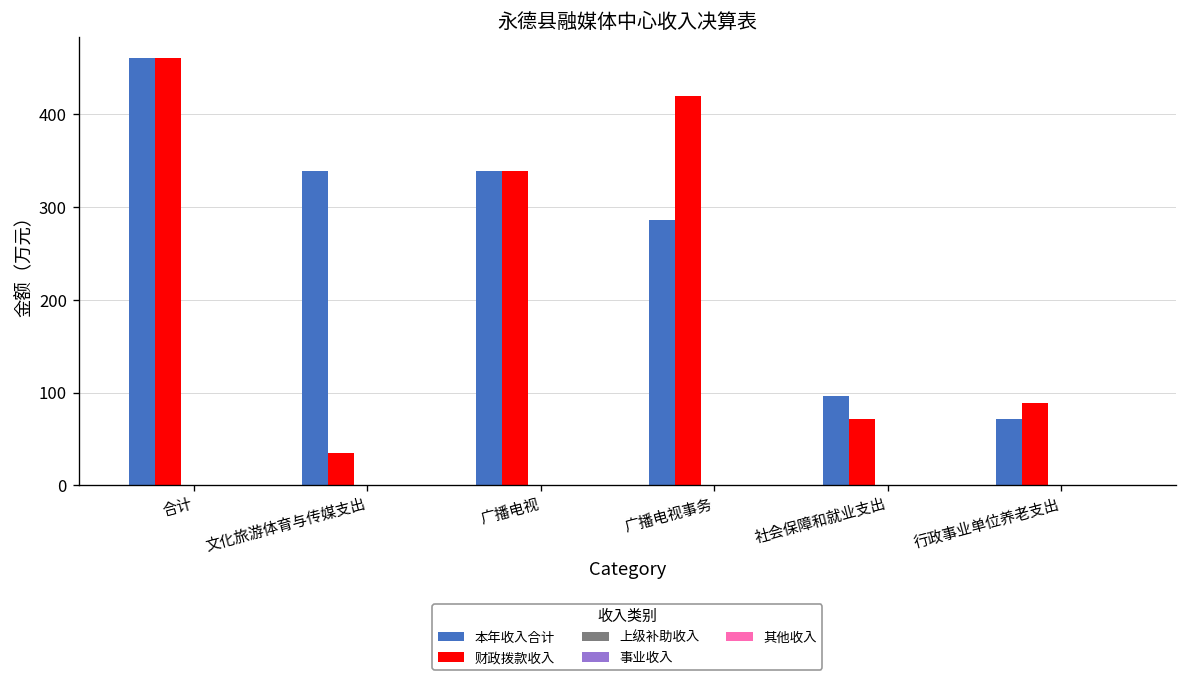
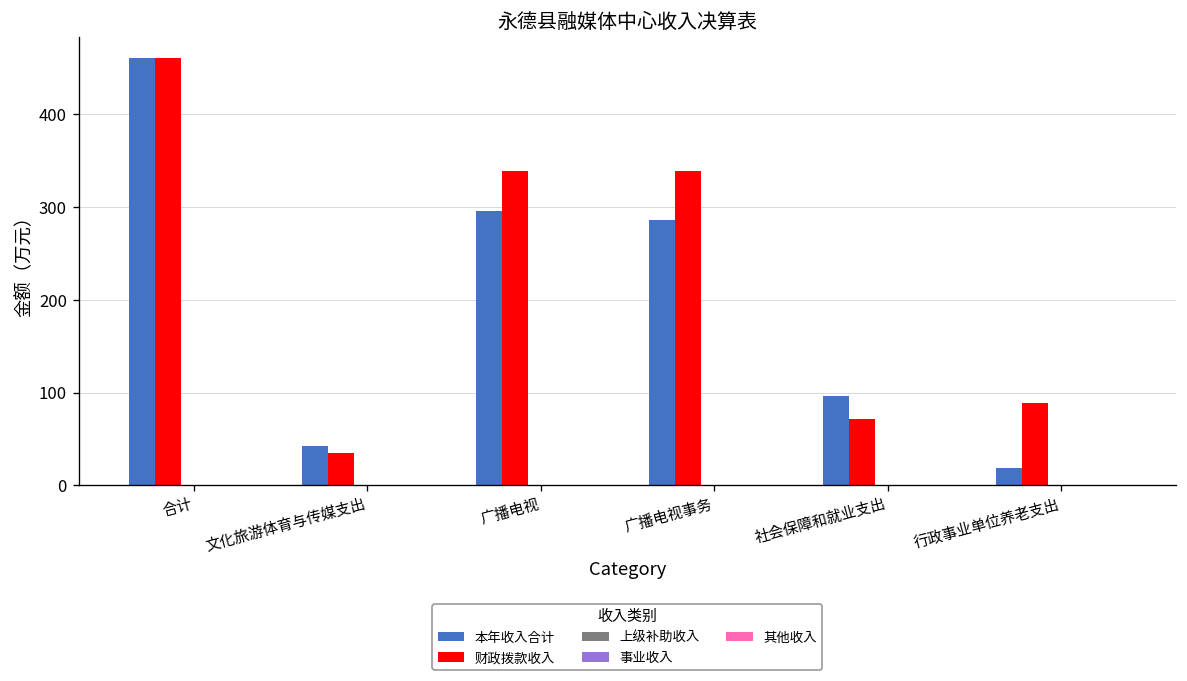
  {
    "本年收入合计": {
      "合计": 460,
-     "文化旅游体育与传媒支出": 340,
-     "广播电视": 340,
+     "文化旅游体育与传媒支出": 40,
+     "广播电视": 300,
      "广播电视事务": 290,
      "社会保障和就业支出": 100,
-     "行政事业单位养老支出": 70
+     "行政事业单位养老支出": 20
    },
    "财政拨款收入": {
      "合计": 460,
      "文化旅游体育与传媒支出": 30,
      "广播电视": 340,
-     "广播电视事务": 420,
+     "广播电视事务": 340,
      "社会保障和就业支出": 70,
      "行政事业单位养老支出": 90
    },
    "上级补助收入": {
      "合计": 0,
      "文化旅游体育与传媒支出": 0,
      "广播电视": 0,
      "广播电视事务": 0,
      "社会保障和就业支出": 0,
      "行政事业单位养老支出": 0
    },
    "事业收入": {
      "合计": 0,
      "文化旅游体育与传媒支出": 0,
      "广播电视": 0,
      "广播电视事务": 0,
      "社会保障和就业支出": 0,
      "行政事业单位养老支出": 0
    },
    "其他收入": {
      "合计": 0,
      "文化旅游体育与传媒支出": 0,
      "广播电视": 0,
      "广播电视事务": 0,
      "社会保障和就业支出": 0,
      "行政事业单位养老支出": 0
    }
  }
